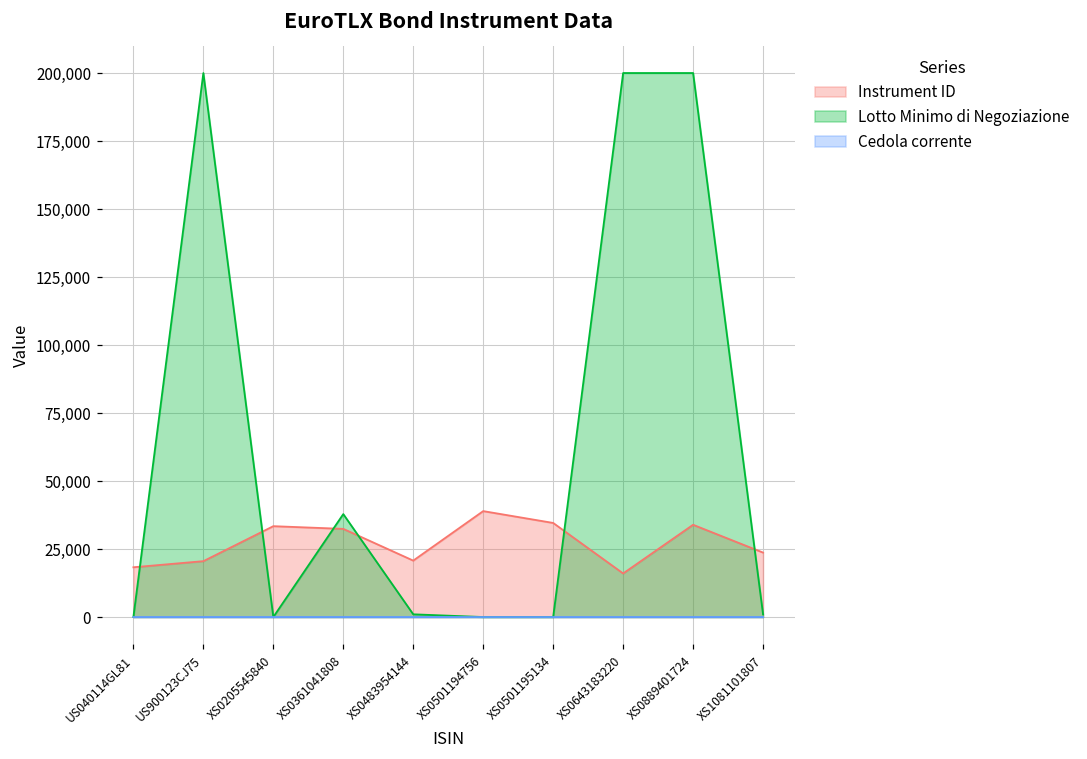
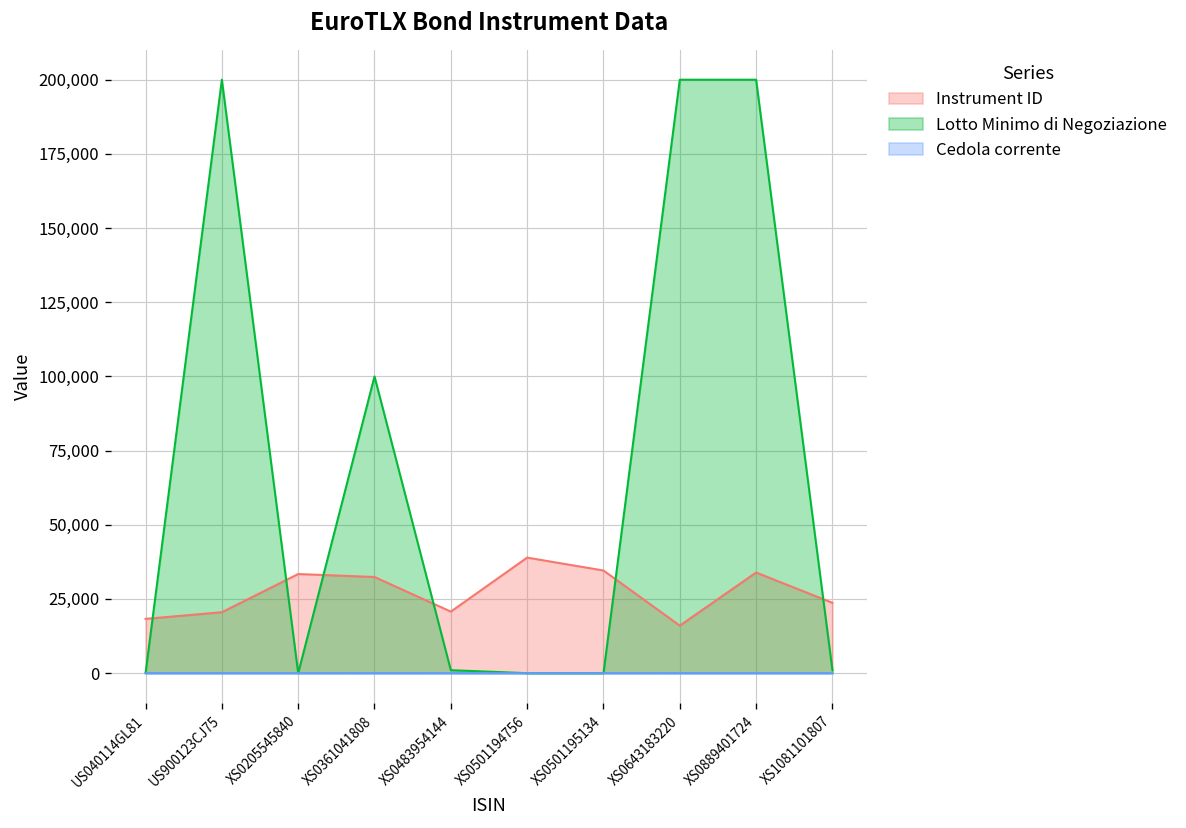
  {
    "Instrument ID": {
      "US040114GL81": "18,000",
      "US900123CJ75": "21,000",
      "XS0205545840": "33,000",
      "XS0361041808": "32,000",
      "XS0483954144": "21,000",
      "XS0501194756": "39,000",
      "XS0501195134": "35,000",
      "XS0643183220": "16,000",
      "XS0889401724": "34,000",
      "XS1081101807": "24,000"
    },
    "Lotto Minimo di Negoziazione": {
      "US900123CJ75": "200,000",
-     "XS0361041808": "38,000",
+     "XS0361041808": "100,000",
      "XS0643183220": "200,000",
      "XS0889401724": "200,000"
    },
    "Cedola corrente": {
      "US900123CJ75": "0",
      "XS0361041808": "0",
      "XS0643183220": "0",
      "XS0889401724": "0"
    }
  }
